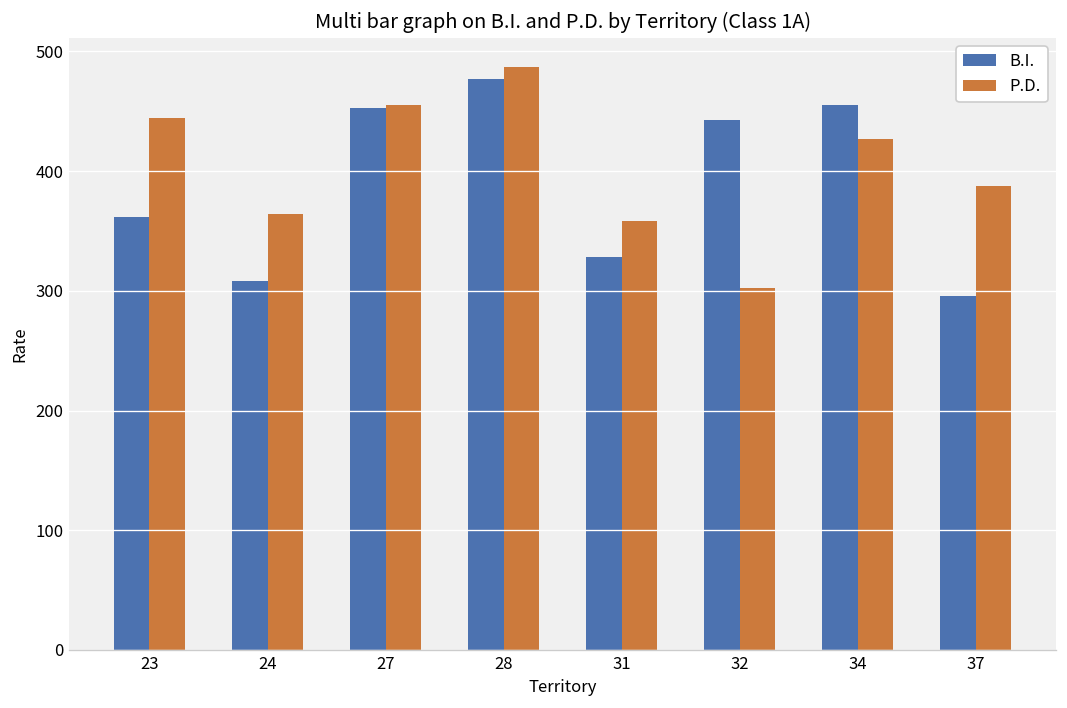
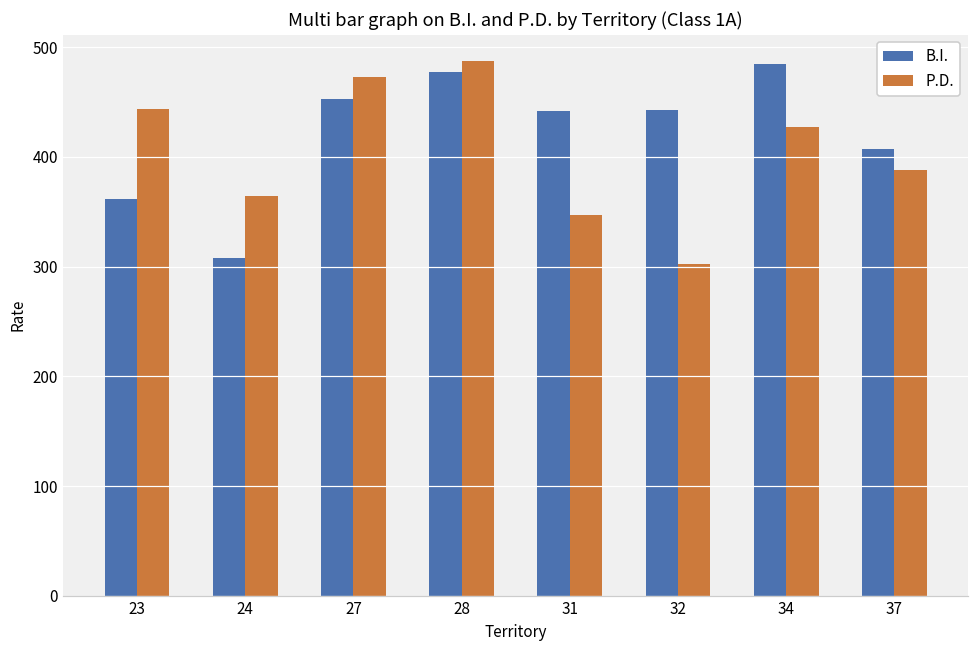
  {
    "B.I.": {
      "23": 360,
      "24": 310,
      "27": 450,
      "28": 480,
-     "31": 330,
+     "31": 440,
      "32": 440,
-     "34": 460,
-     "37": 300
+     "34": 490,
+     "37": 410
    },
    "P.D.": {
      "23": 440,
      "24": 360,
-     "27": 460,
+     "27": 470,
      "28": 490,
-     "31": 360,
+     "31": 350,
      "32": 300,
      "34": 430,
      "37": 390
    }
  }
